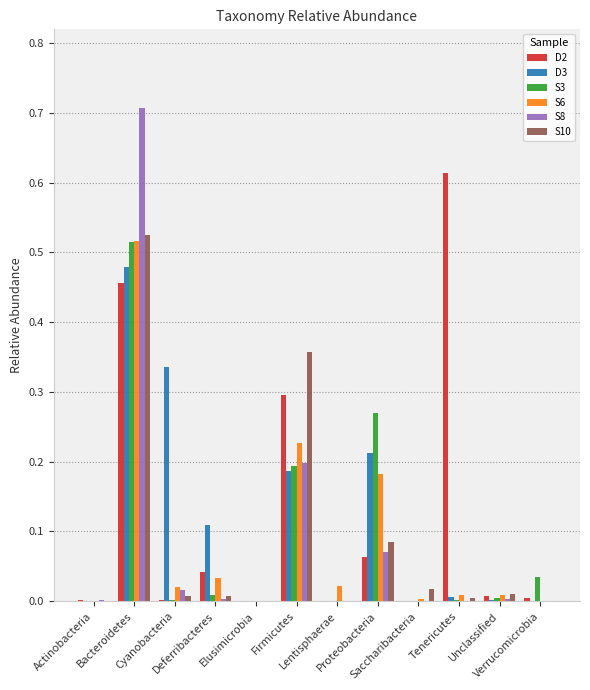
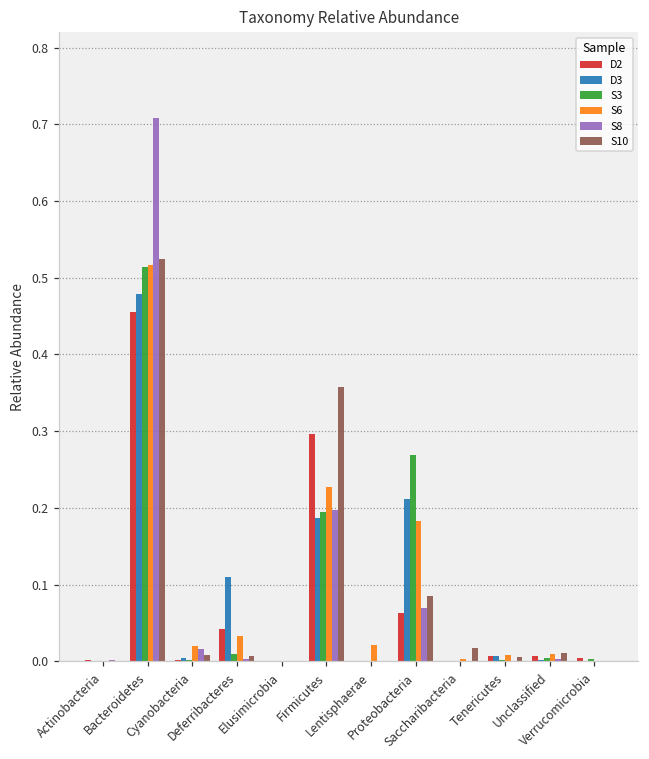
  {
    "D2": {
      "Bacteroidetes": 0.46,
      "Deferribacteres": 0.04,
      "Elusimicrobia": 0.00,
      "Firmicutes": 0.30,
      "Proteobacteria": 0.06,
-     "Tenericutes": 0.61,
+     "Tenericutes": 0.01,
      "Unclassified": 0.01,
      "Verrucomicrobia": 0.00
    },
    "D3": {
      "Bacteroidetes": 0.48,
-     "Cyanobacteria": 0.34,
+     "Cyanobacteria": 0.00,
      "Deferribacteres": 0.11,
      "Elusimicrobia": 0.00,
      "Firmicutes": 0.19,
      "Lentisphaerae": 0.00,
      "Proteobacteria": 0.21,
      "Tenericutes": 0.01
    },
    "S3": {
      "Bacteroidetes": 0.51,
      "Deferribacteres": 0.01,
      "Elusimicrobia": 0.00,
      "Firmicutes": 0.19,
      "Lentisphaerae": 0.00,
      "Proteobacteria": 0.27,
      "Unclassified": 0.00,
-     "Verrucomicrobia": 0.03
+     "Verrucomicrobia": 0.00
    },
    "S6": {
      "Actinobacteria": 0.00,
      "Bacteroidetes": 0.52,
      "Cyanobacteria": 0.02,
      "Deferribacteres": 0.03,
      "Elusimicrobia": 0.00,
      "Firmicutes": 0.23,
      "Lentisphaerae": 0.02,
      "Proteobacteria": 0.18,
      "Tenericutes": 0.01,
      "Unclassified": 0.01
    },
    "S8": {
      "Bacteroidetes": 0.71,
      "Cyanobacteria": 0.02,
      "Elusimicrobia": 0.00,
      "Firmicutes": 0.20,
      "Lentisphaerae": 0.00,
      "Proteobacteria": 0.07,
      "Unclassified": 0.00
    },
    "S10": {
      "Bacteroidetes": 0.52,
      "Cyanobacteria": 0.01,
      "Deferribacteres": 0.01,
      "Elusimicrobia": 0.00,
      "Firmicutes": 0.36,
      "Lentisphaerae": 0.00,
      "Proteobacteria": 0.08,
      "Saccharibacteria": 0.02,
      "Tenericutes": 0.01,
      "Unclassified": 0.01
    }
  }
